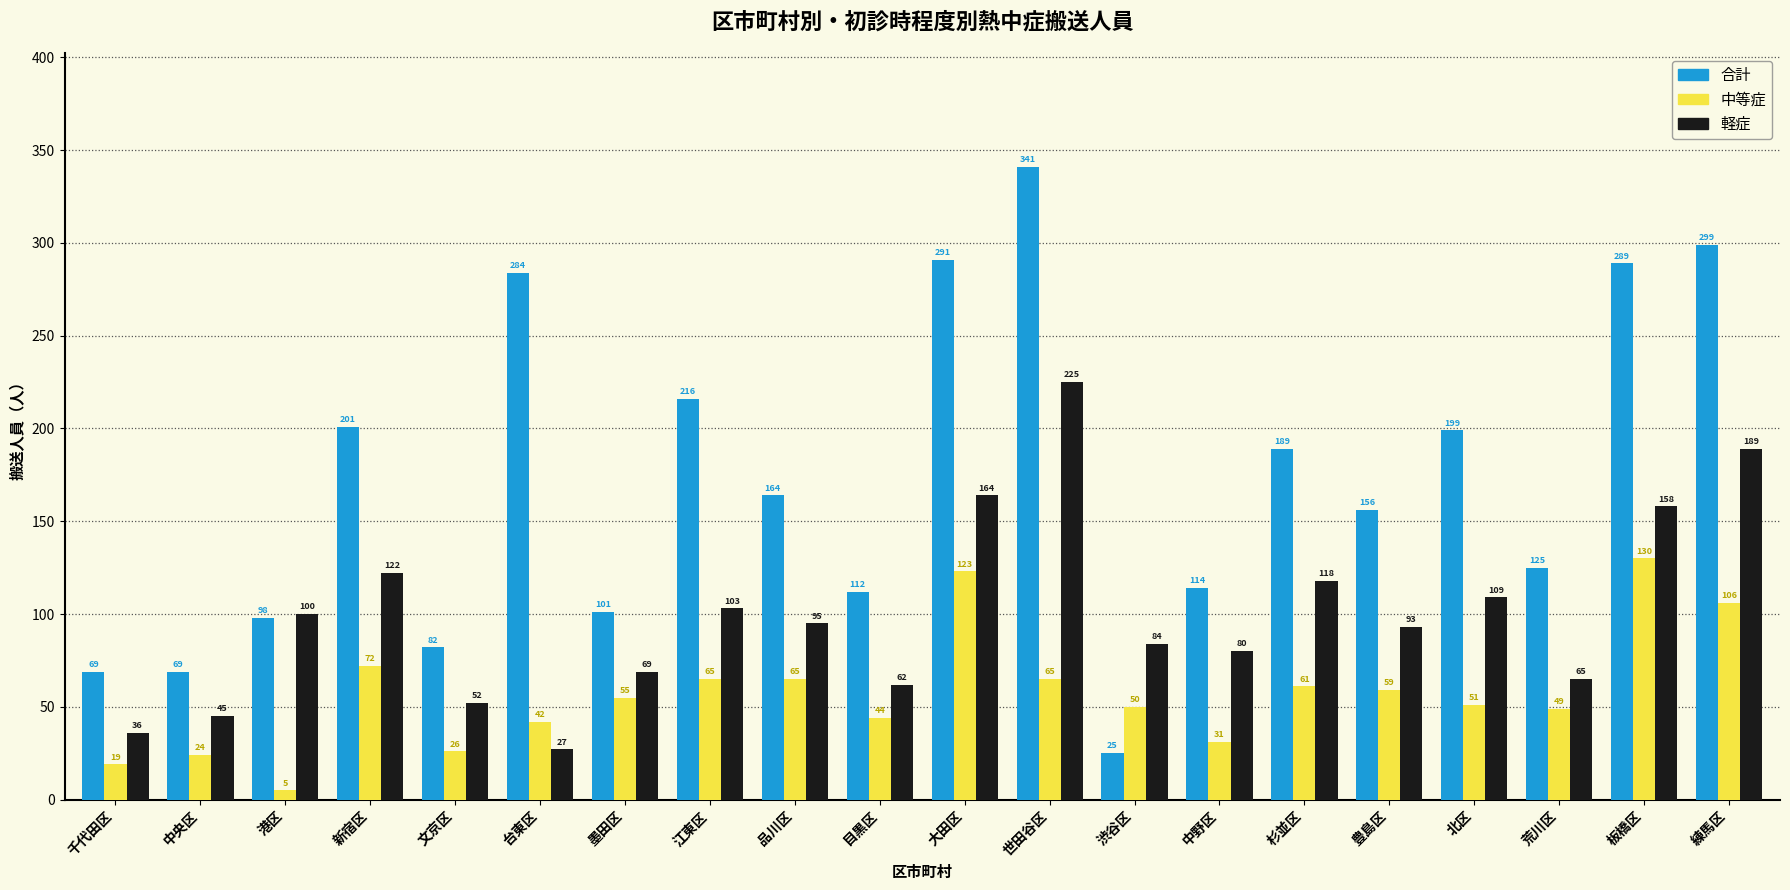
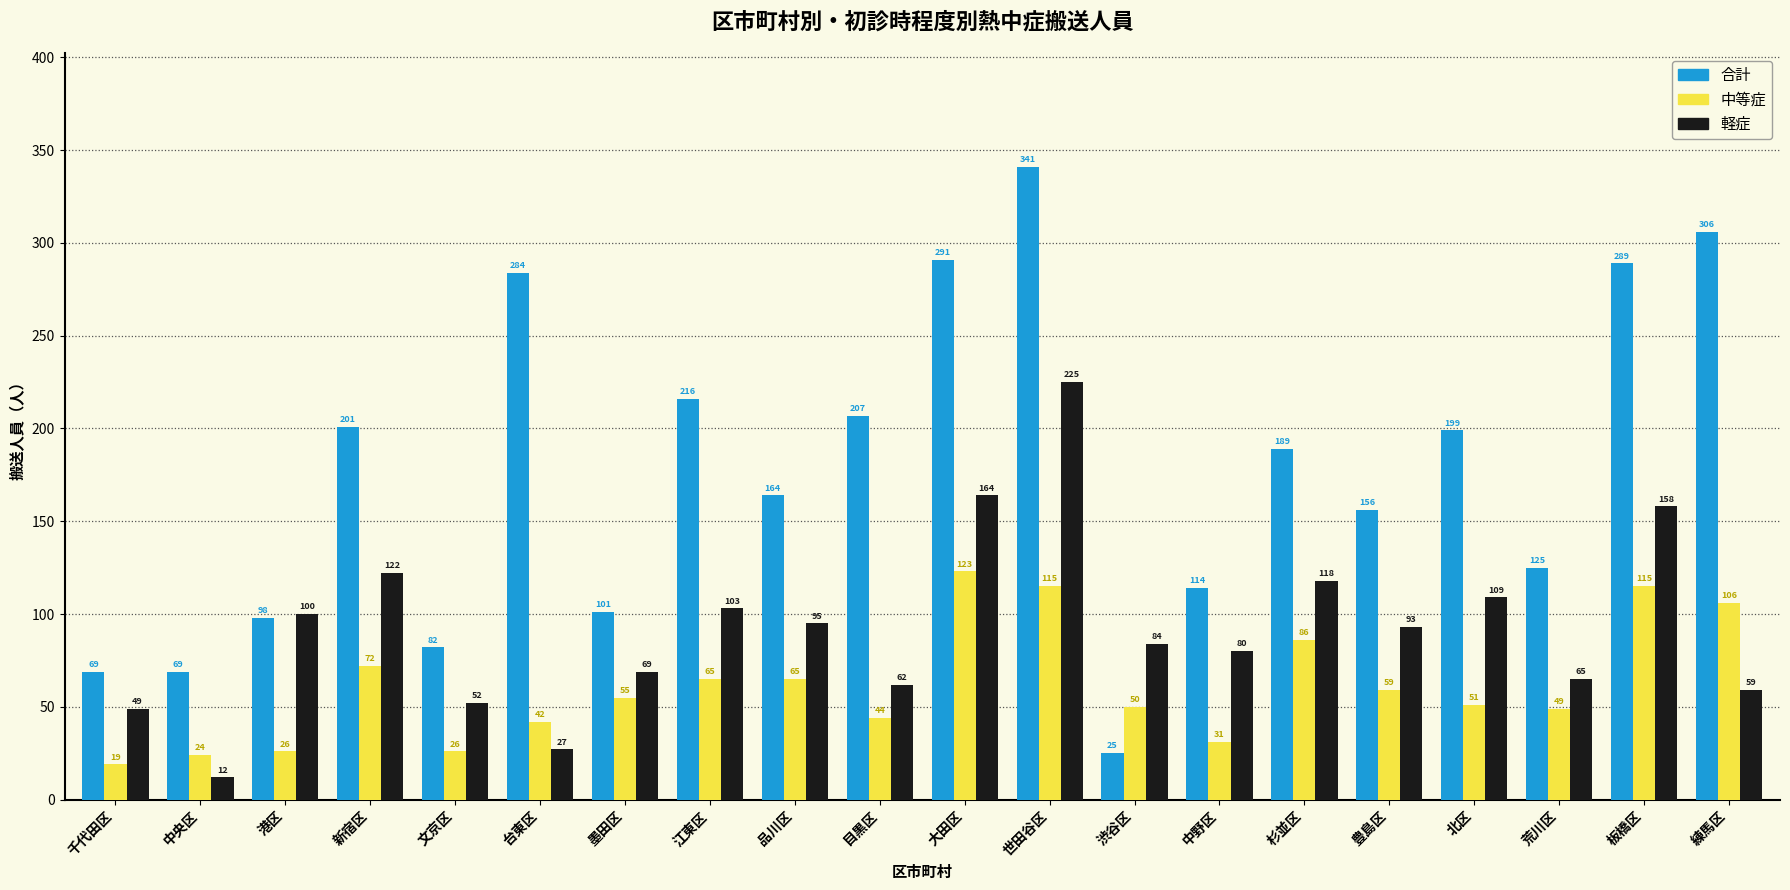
  {
    "合計": {
      "千代田区": 69,
      "中央区": 69,
      "港区": 98,
      "新宿区": 201,
      "文京区": 82,
      "台東区": 284,
      "墨田区": 101,
      "江東区": 216,
      "品川区": 164,
-     "目黒区": 112,
+     "目黒区": 207,
      "大田区": 291,
      "世田谷区": 341,
      "渋谷区": 25,
      "中野区": 114,
      "杉並区": 189,
      "豊島区": 156,
      "北区": 199,
      "荒川区": 125,
      "板橋区": 289,
-     "練馬区": 299
+     "練馬区": 306
    },
    "中等症": {
      "千代田区": 19,
      "中央区": 24,
-     "港区": 5,
+     "港区": 26,
      "新宿区": 72,
      "文京区": 26,
      "台東区": 42,
      "墨田区": 55,
      "江東区": 65,
      "品川区": 65,
      "目黒区": 44,
      "大田区": 123,
-     "世田谷区": 65,
+     "世田谷区": 115,
      "渋谷区": 50,
      "中野区": 31,
-     "杉並区": 61,
+     "杉並区": 86,
      "豊島区": 59,
      "北区": 51,
      "荒川区": 49,
-     "板橋区": 130,
+     "板橋区": 115,
      "練馬区": 106
    },
    "軽症": {
-     "千代田区": 36,
-     "中央区": 45,
+     "千代田区": 49,
+     "中央区": 12,
      "港区": 100,
      "新宿区": 122,
      "文京区": 52,
      "台東区": 27,
      "墨田区": 69,
      "江東区": 103,
      "品川区": 95,
      "目黒区": 62,
      "大田区": 164,
      "世田谷区": 225,
      "渋谷区": 84,
      "中野区": 80,
      "杉並区": 118,
      "豊島区": 93,
      "北区": 109,
      "荒川区": 65,
      "板橋区": 158,
-     "練馬区": 189
+     "練馬区": 59
    }
  }
